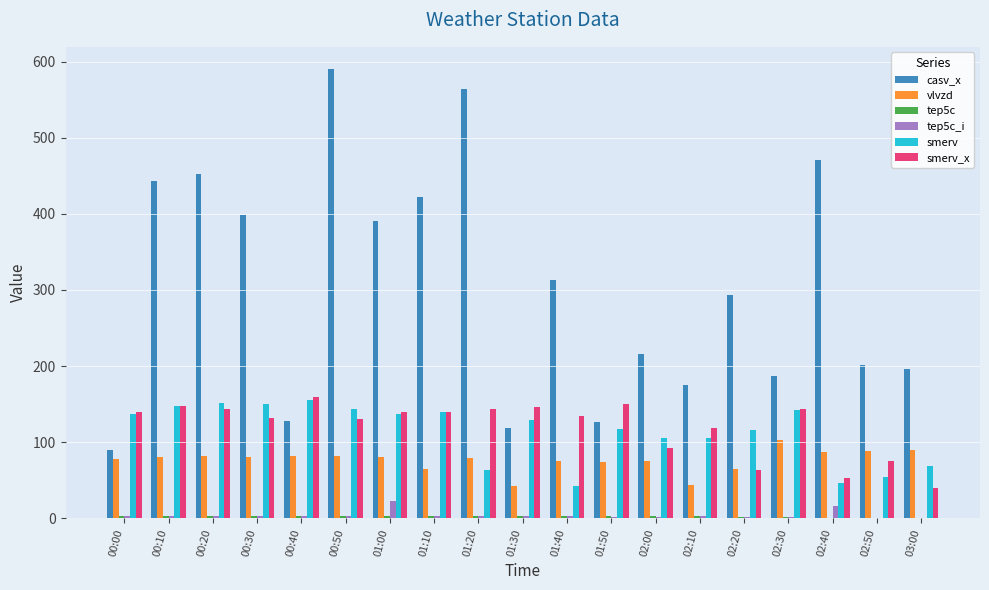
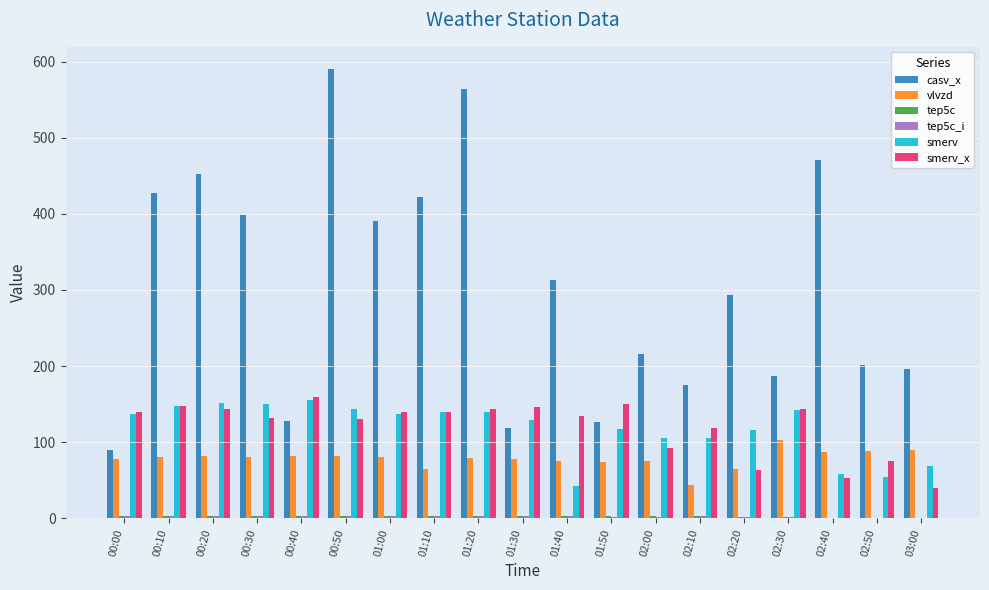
  {
    "casv_x": {
      "00:00": 90,
-     "00:10": 440,
+     "00:10": 430,
      "00:20": 450,
      "00:30": 400,
      "00:40": 130,
      "00:50": 590,
      "01:00": 390,
      "01:10": 420,
      "01:20": 560,
      "01:30": 120,
      "01:40": 310,
      "01:50": 130,
      "02:00": 220,
      "02:10": 180,
      "02:20": 290,
      "02:30": 190,
      "02:40": 470,
      "02:50": 200,
      "03:00": 200
    },
    "vlvzd": {
      "00:00": 80,
      "00:10": 80,
      "00:20": 80,
      "00:30": 80,
      "00:40": 80,
      "00:50": 80,
      "01:00": 80,
      "01:10": 60,
      "01:20": 80,
-     "01:30": 40,
+     "01:30": 80,
      "01:40": 70,
      "01:50": 70,
      "02:00": 70,
      "02:10": 40,
      "02:20": 60,
      "02:30": 100,
      "02:40": 90,
      "02:50": 90,
      "03:00": 90
    },
    "tep5c": {
      "00:00": 0
    },
    "tep5c_i": {
      "00:00": 0,
-     "01:00": 20,
-     "02:40": 20
+     "01:00": 0,
+     "02:40": 0
    },
    "smerv": {
      "00:00": 140,
      "00:10": 150,
      "00:20": 150,
      "00:30": 150,
      "00:40": 160,
      "00:50": 140,
      "01:00": 140,
      "01:10": 140,
-     "01:20": 60,
+     "01:20": 140,
      "01:30": 130,
      "01:40": 40,
      "01:50": 120,
      "02:00": 110,
      "02:10": 110,
      "02:20": 120,
      "02:30": 140,
-     "02:40": 50,
+     "02:40": 60,
      "02:50": 50,
      "03:00": 70
    },
    "smerv_x": {
      "00:00": 140,
      "00:10": 150,
      "00:20": 140,
      "00:30": 130,
      "00:40": 160,
      "00:50": 130,
      "01:00": 140,
      "01:10": 140,
      "01:20": 140,
      "01:30": 150,
      "01:40": 130,
      "01:50": 150,
      "02:00": 90,
      "02:10": 120,
      "02:20": 60,
      "02:30": 140,
      "02:40": 50,
      "02:50": 80,
      "03:00": 40
    }
  }
